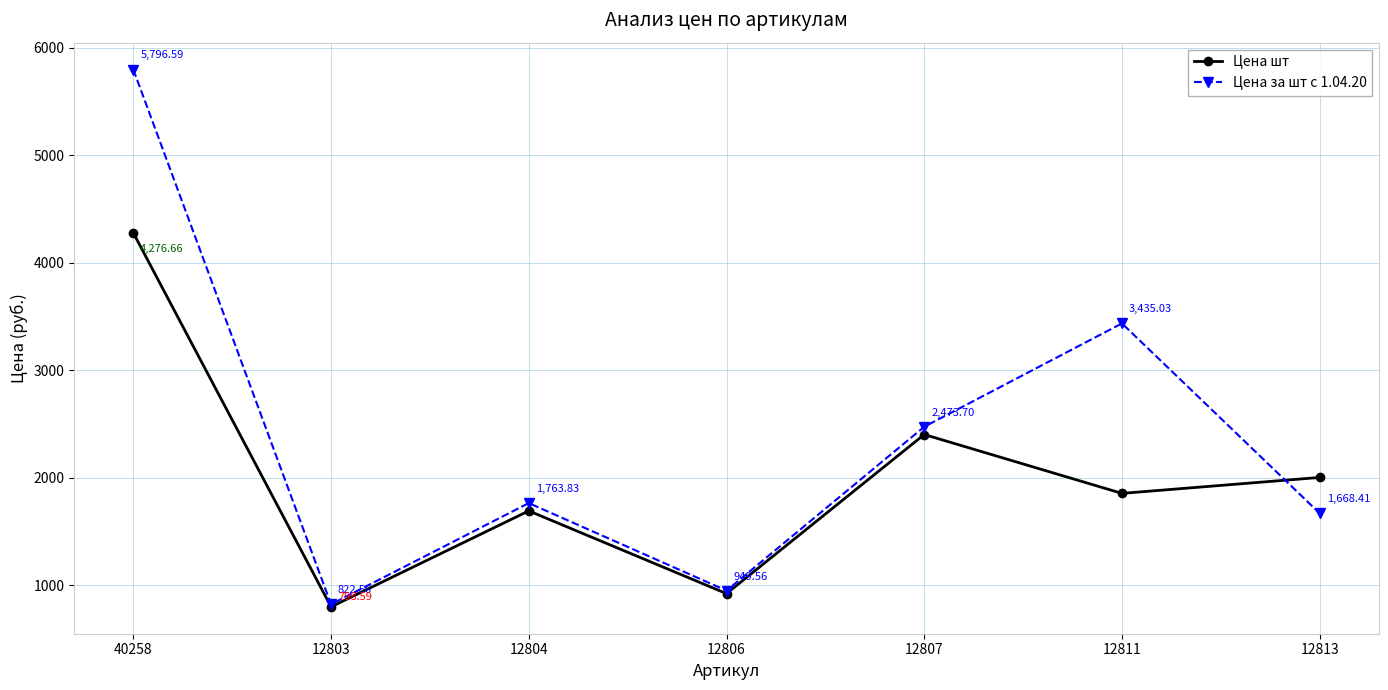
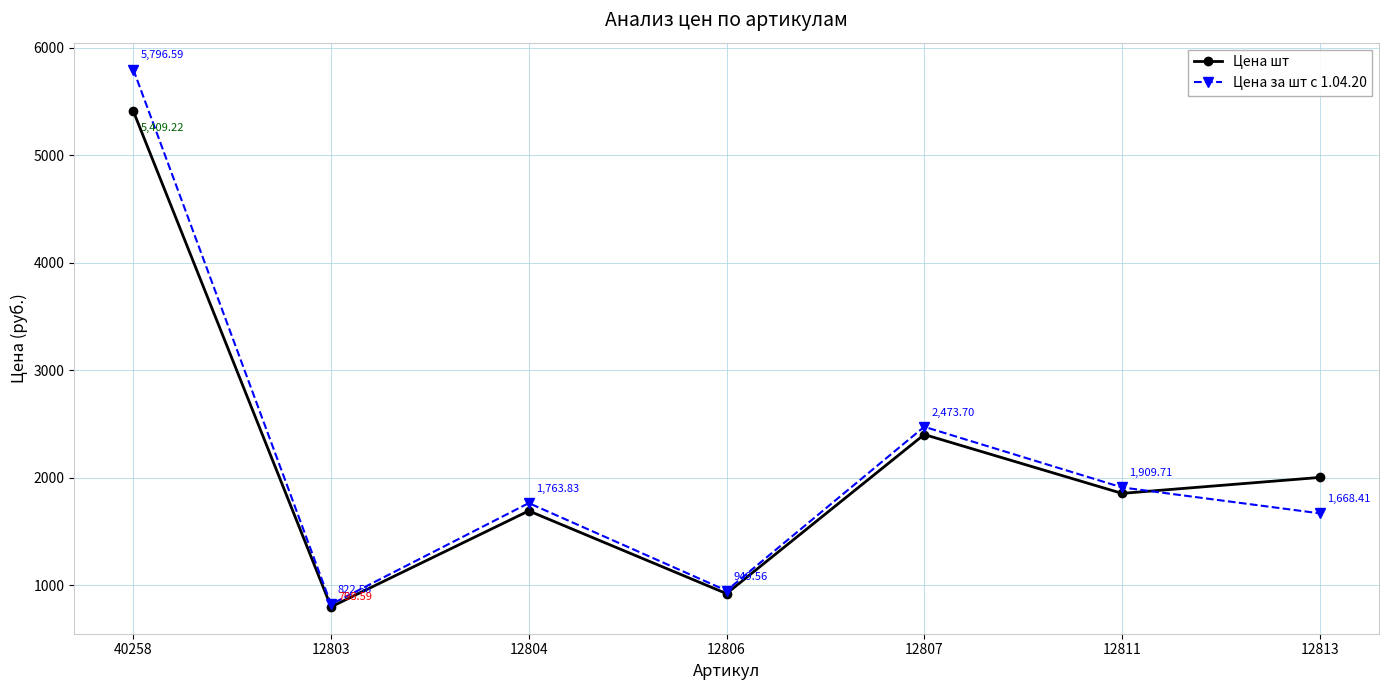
  {
    "Цена шт": {
-     "40258": "4,276.66"
+     "40258": "5,409.22"
    },
    "Цена за шт с 1.04.20": {
      "40258": "5,796.59",
      "12804": "1,763.83",
      "12806": "949.56",
      "12807": "2,473.70",
-     "12811": "3,435.03",
+     "12811": "1,909.71",
      "12813": "1,668.41"
    }
  }
